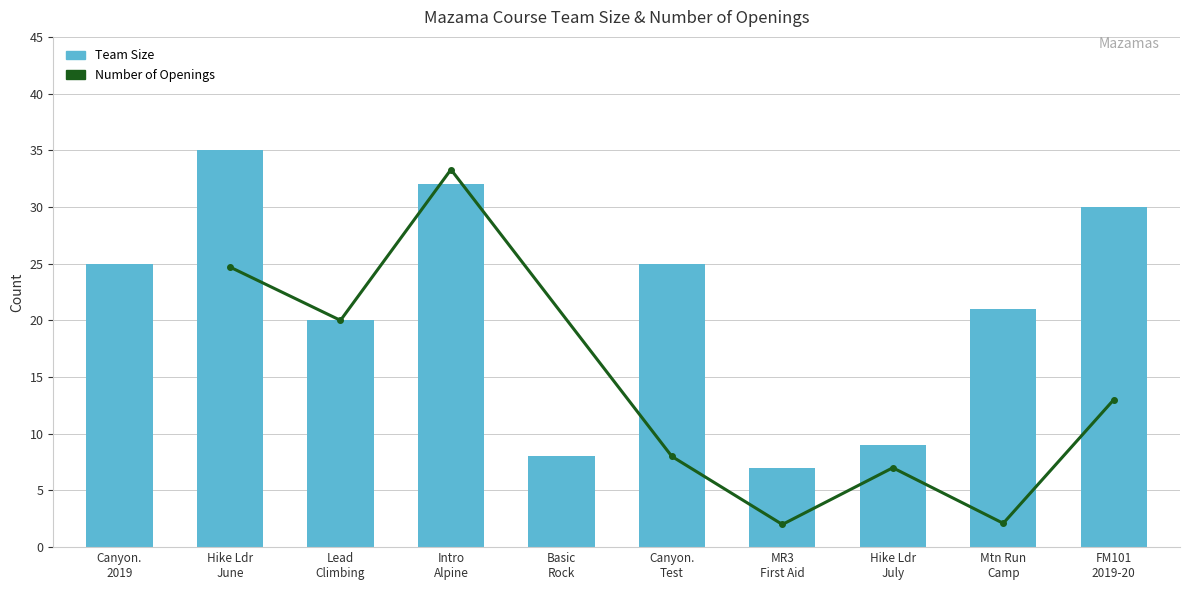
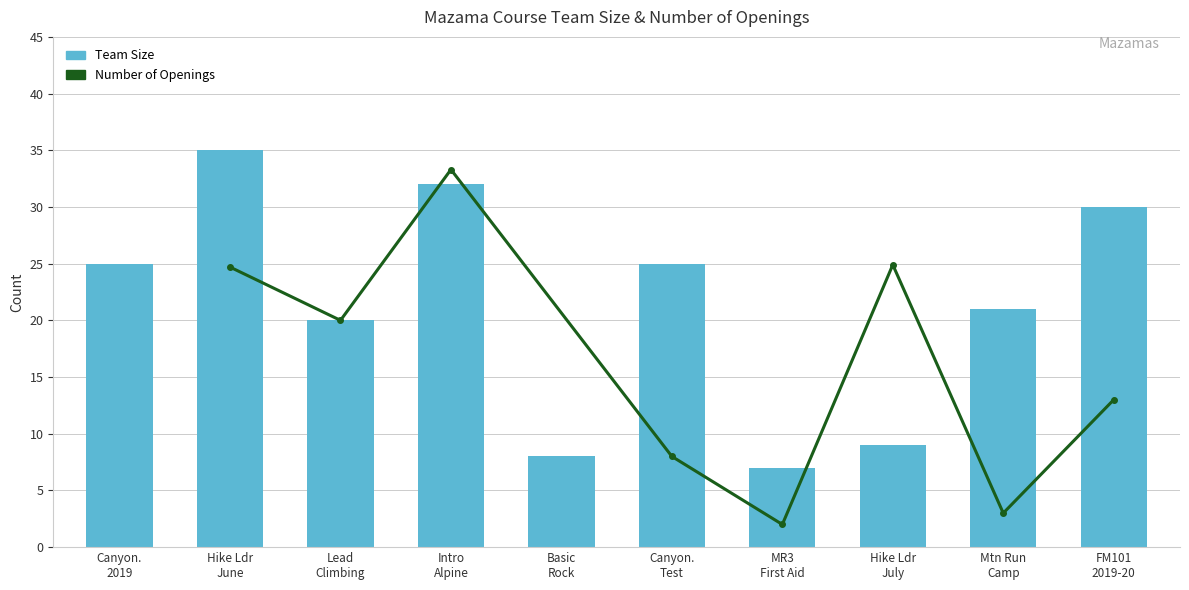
  {
    "Team Size": {
      "Canyon. 2019": 25.0,
      "Hike Ldr June": 35.0,
      "Lead Climbing": 20.0,
      "Intro Alpine": 32.0,
      "Basic Rock": 8.0,
      "Canyon. Test": 25.0,
      "MR3 First Aid": 7.0,
      "Hike Ldr July": 9.0,
      "Mtn Run Camp": 21.0,
      "FM101 2019-20": 30.0
    },
    "Number of Openings": {
      "Hike Ldr June": 24.7,
      "Lead Climbing": 20.0,
      "Intro Alpine": 33.3,
      "Canyon. Test": 8.0,
      "MR3 First Aid": 2.0,
-     "Hike Ldr July": 7.0,
-     "Mtn Run Camp": 2.1,
+     "Hike Ldr July": 24.9,
+     "Mtn Run Camp": 3.0,
      "FM101 2019-20": 13.0
    }
  }
